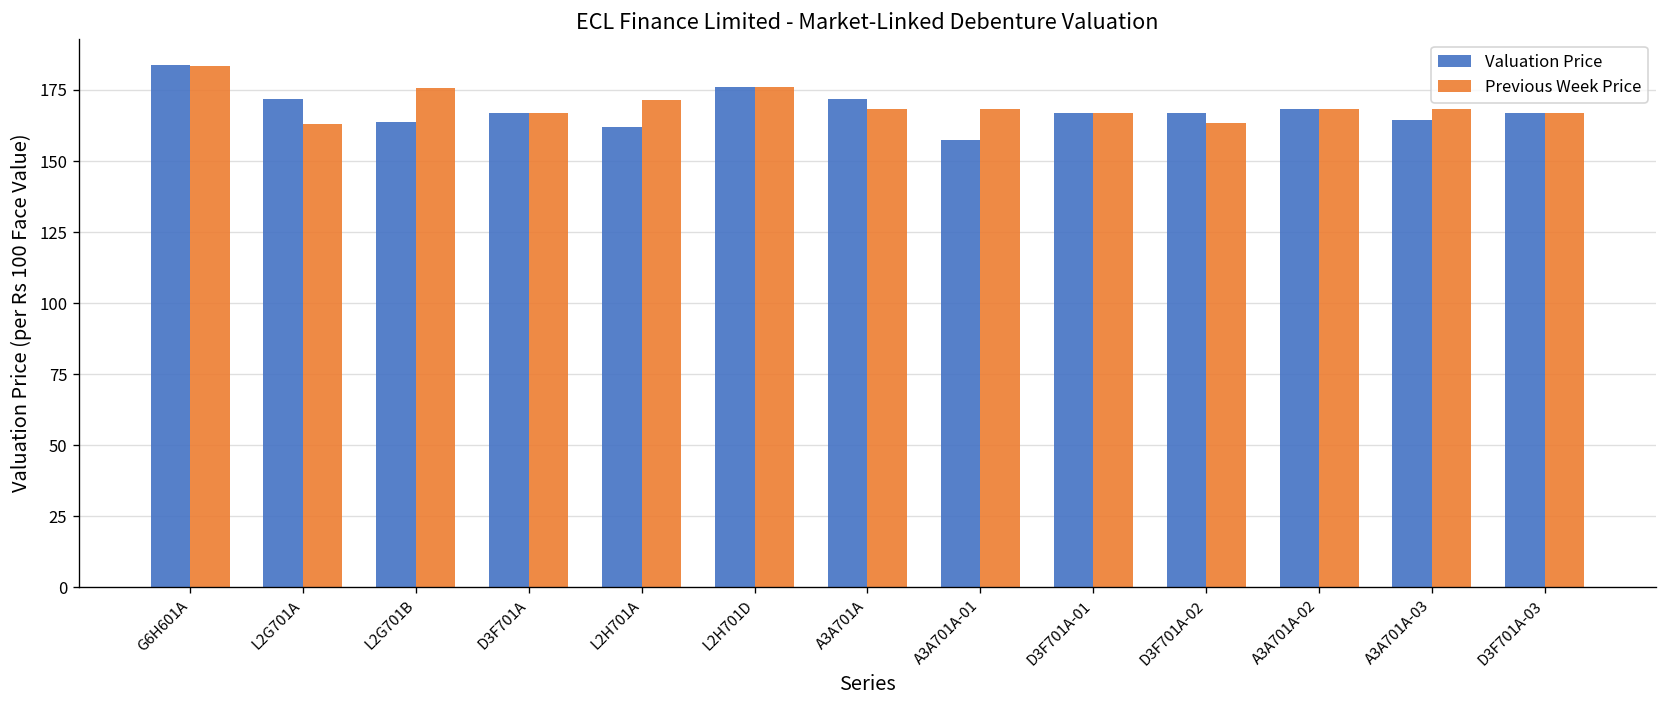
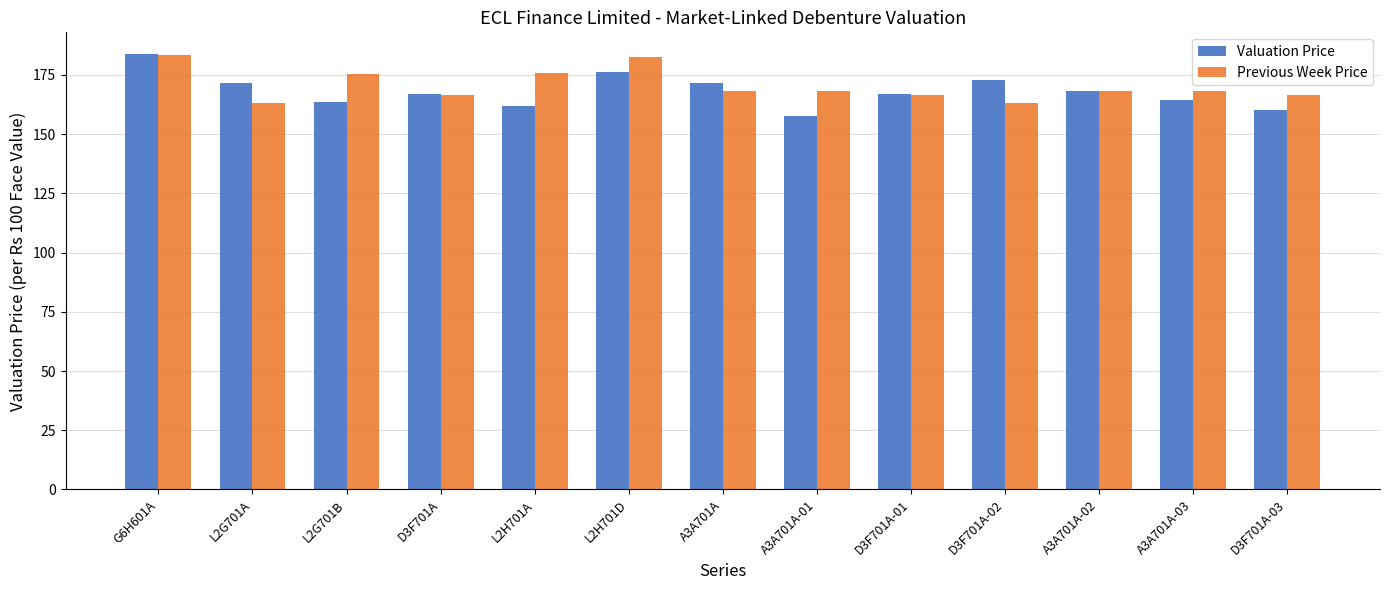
  {
    "Valuation Price": {
      "G6H601A": 184,
      "L2G701A": 172,
      "L2G701B": 164,
      "D3F701A": 167,
      "L2H701A": 162,
      "L2H701D": 176,
      "A3A701A": 172,
      "A3A701A-01": 158,
      "D3F701A-01": 167,
-     "D3F701A-02": 167,
+     "D3F701A-02": 173,
      "A3A701A-02": 168,
      "A3A701A-03": 164,
-     "D3F701A-03": 167
+     "D3F701A-03": 160
    },
    "Previous Week Price": {
      "G6H601A": 184,
      "L2G701A": 163,
      "L2G701B": 176,
      "D3F701A": 167,
-     "L2H701A": 171,
-     "L2H701D": 176,
+     "L2H701A": 176,
+     "L2H701D": 183,
      "A3A701A": 168,
      "A3A701A-01": 168,
      "D3F701A-01": 167,
      "D3F701A-02": 163,
      "A3A701A-02": 168,
      "A3A701A-03": 168,
      "D3F701A-03": 167
    }
  }
